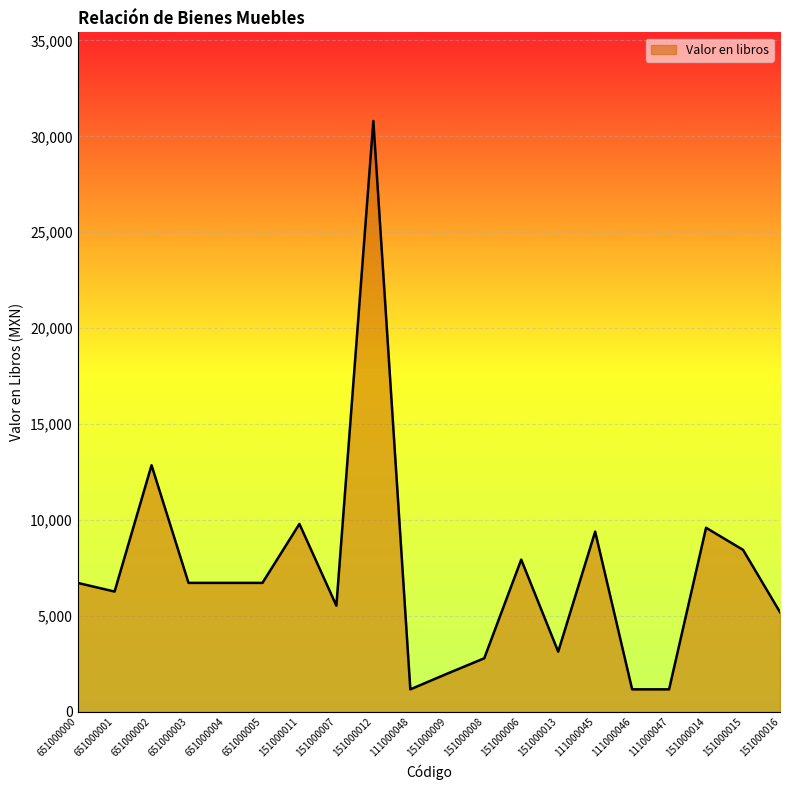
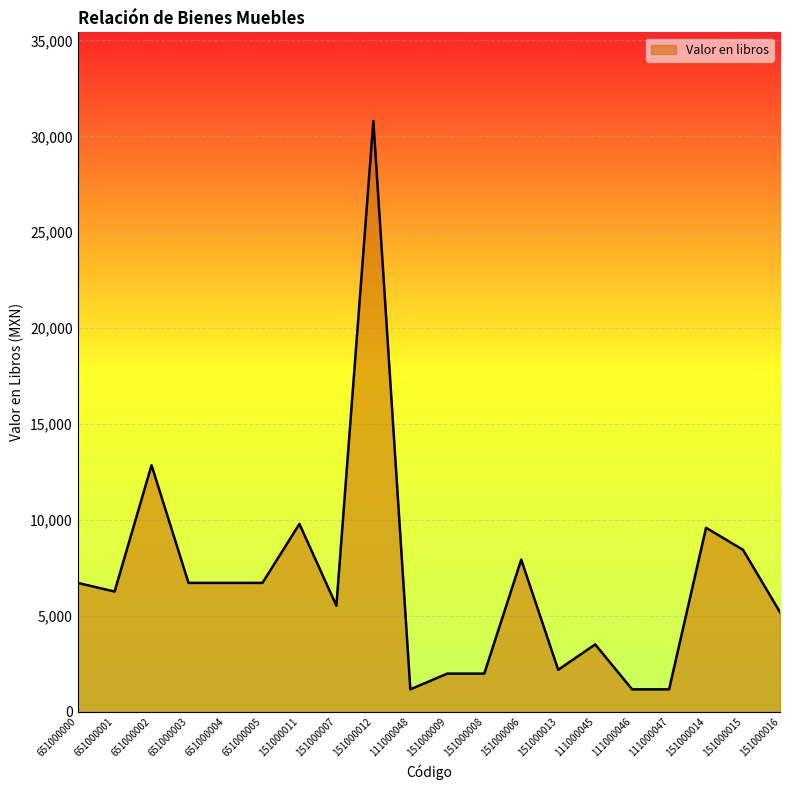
  {
    "651000000": "6,700",
    "651000001": "6,300",
    "651000002": "12,900",
    "651000003": "6,700",
    "651000004": "6,700",
    "651000005": "6,700",
    "151000011": "9,800",
    "151000007": "5,500",
    "151000012": "30,800",
    "111000048": "1,200",
    "151000009": "2,000",
-   "151000008": "2,800",
+   "151000008": "2,000",
    "151000006": "7,900",
-   "151000013": "3,100",
-   "111000045": "9,400",
+   "151000013": "2,200",
+   "111000045": "3,500",
    "111000046": "1,200",
    "111000047": "1,200",
    "151000014": "9,600",
    "151000015": "8,500",
    "151000016": "5,200"
  }
